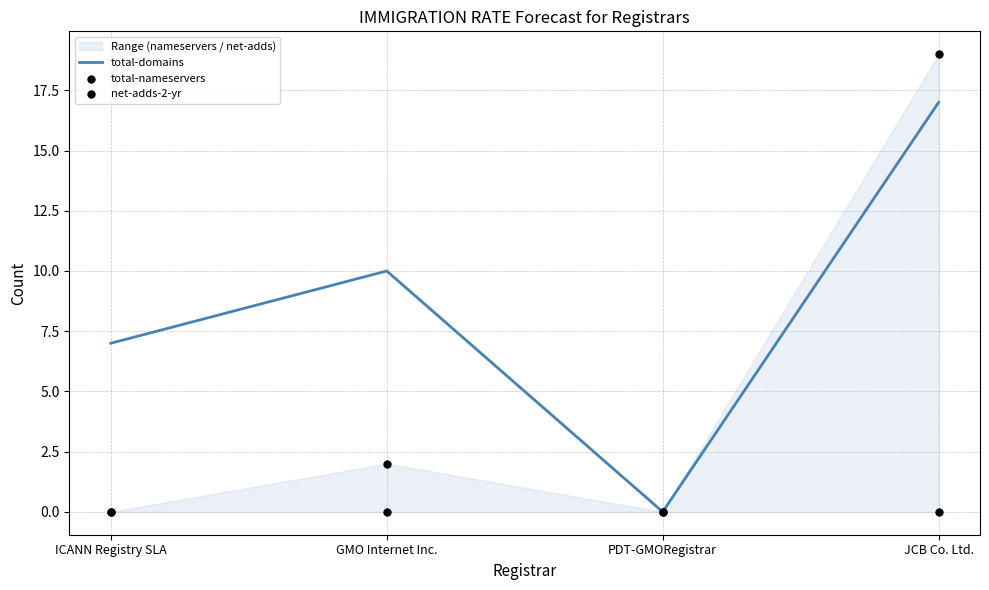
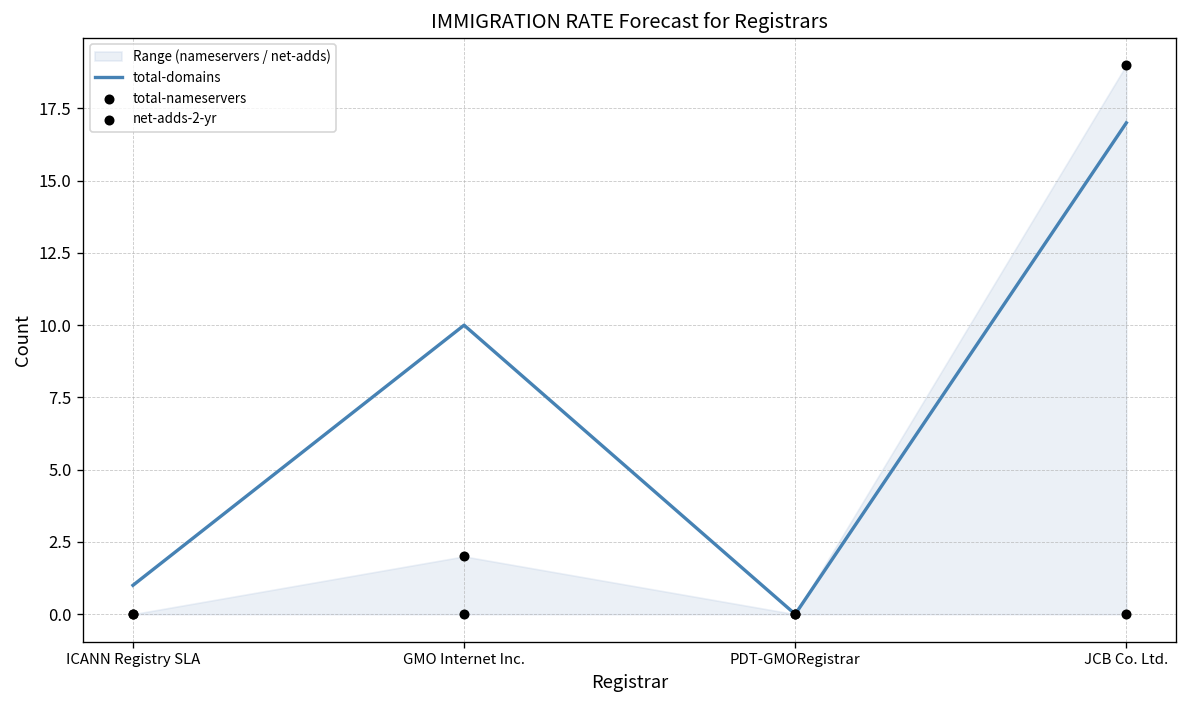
  {
    "total-domains": {
-     "ICANN Registry SLA": 7,
+     "ICANN Registry SLA": 1,
      "GMO Internet Inc.": 10,
      "JCB Co. Ltd.": 17
    }
  }
